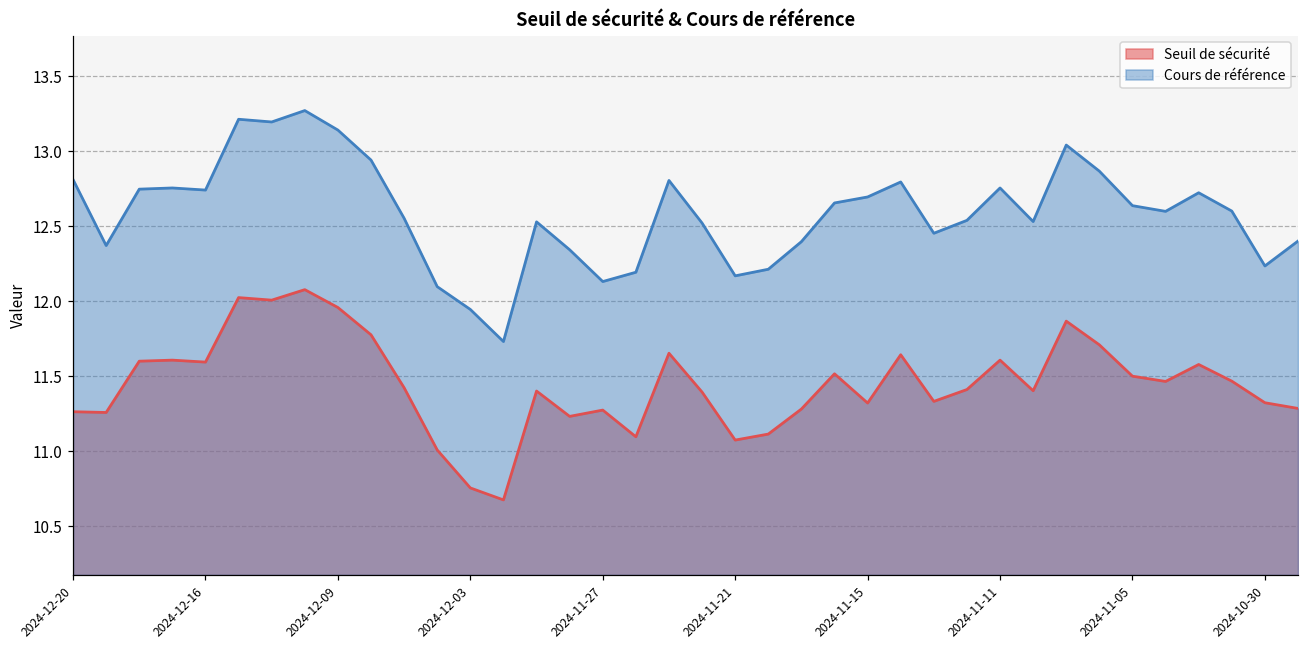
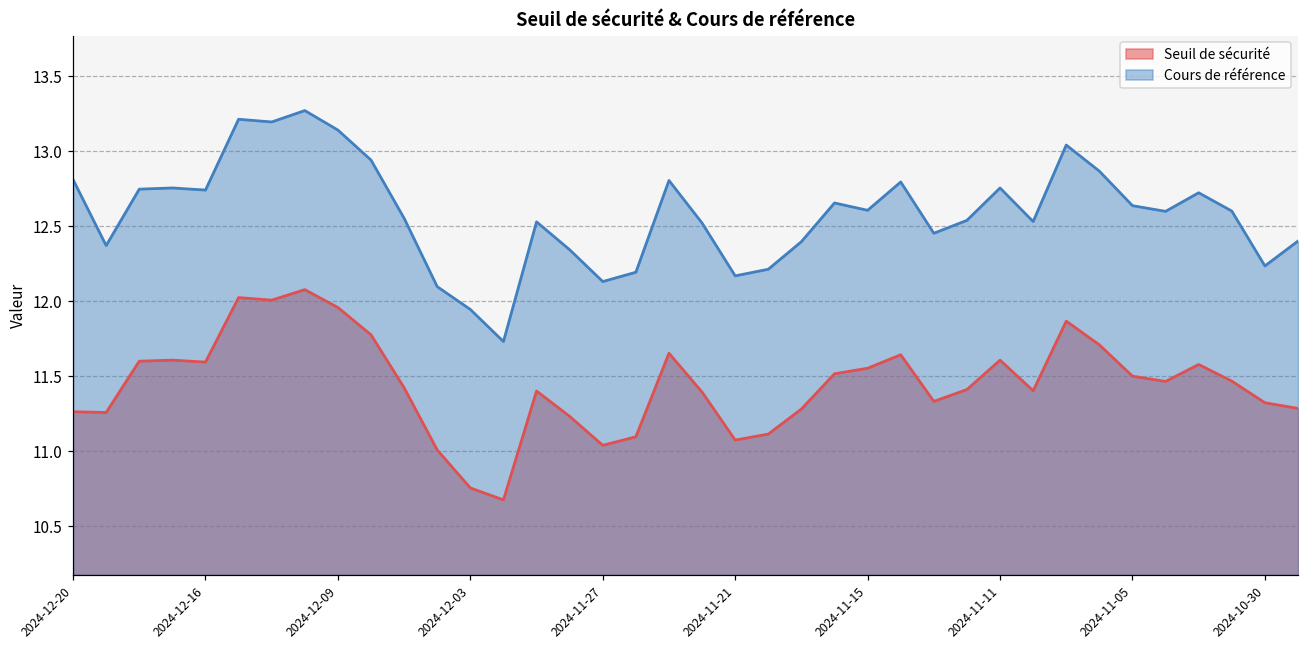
  {
    "Seuil de sécurité": {
      "2024-12-20": 11.26,
      "2024-12-16": 11.59,
      "2024-12-09": 11.96,
      "2024-12-03": 10.75,
-     "2024-11-27": 11.27,
+     "2024-11-27": 11.04,
      "2024-11-21": 11.07,
-     "2024-11-15": 11.32,
+     "2024-11-15": 11.55,
      "2024-11-11": 11.61,
      "2024-11-05": 11.50,
      "2024-10-30": 11.32
    },
    "Cours de référence": {
      "2024-12-20": 12.81,
      "2024-12-16": 12.74,
      "2024-12-09": 13.14,
      "2024-12-03": 11.94,
      "2024-11-27": 12.13,
      "2024-11-21": 12.17,
-     "2024-11-15": 12.69,
+     "2024-11-15": 12.61,
      "2024-11-11": 12.75,
      "2024-11-05": 12.64,
      "2024-10-30": 12.23
    }
  }
